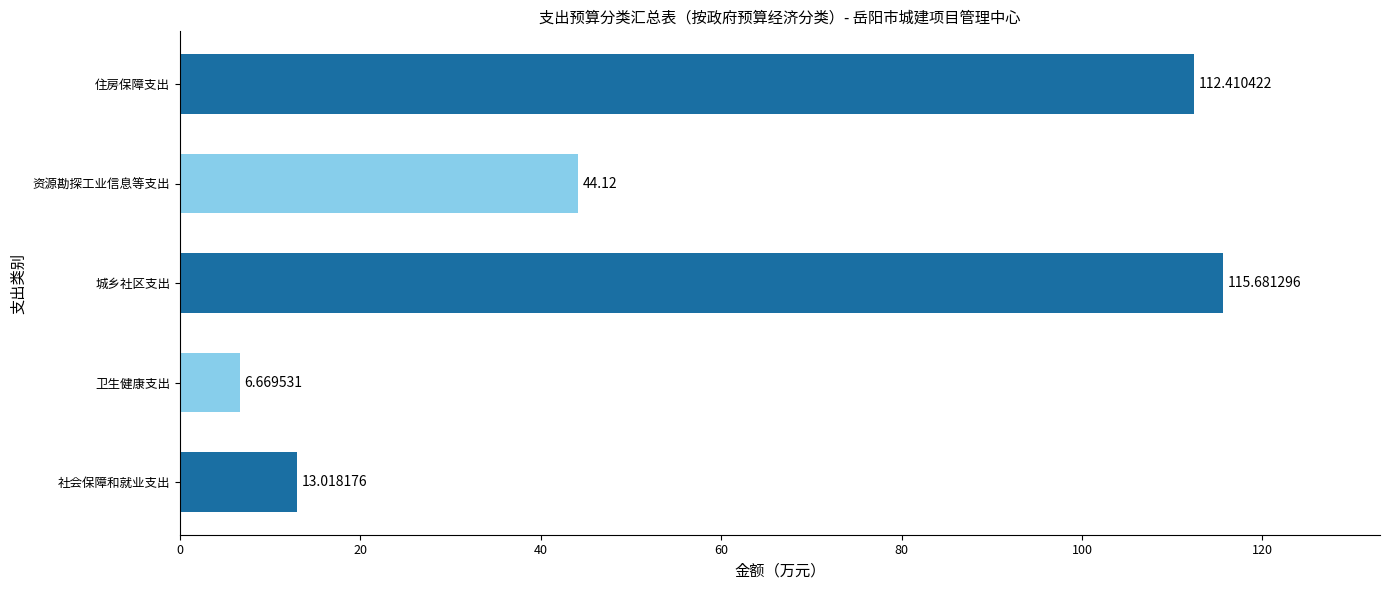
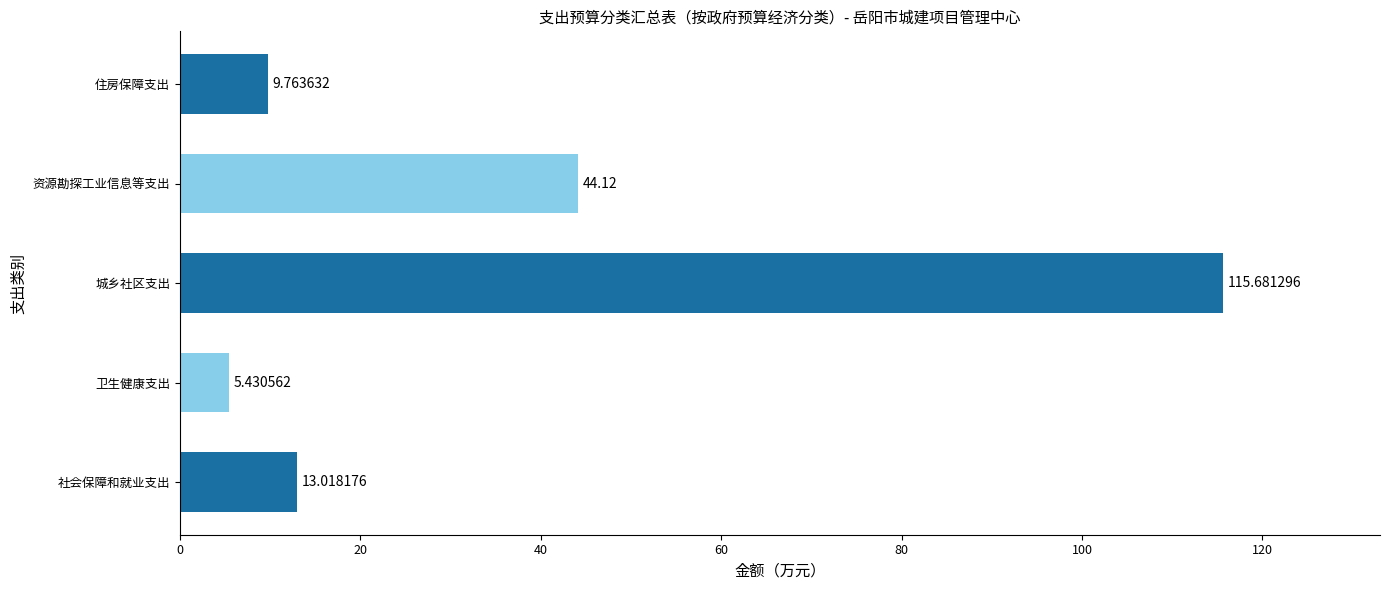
  {
-   "住房保障支出": 112.410422,
+   "住房保障支出": 9.763632,
    "资源勘探工业信息等支出": 44.12,
    "城乡社区支出": 115.681296,
-   "卫生健康支出": 6.669531,
+   "卫生健康支出": 5.430562,
    "社会保障和就业支出": 13.018176
  }
